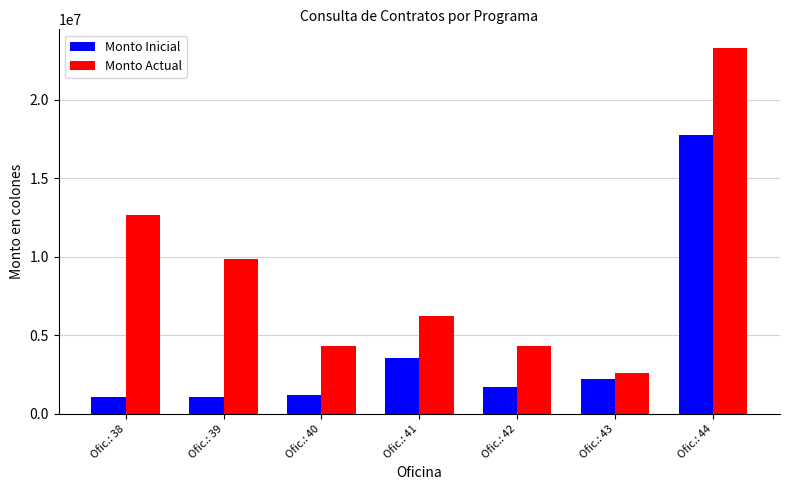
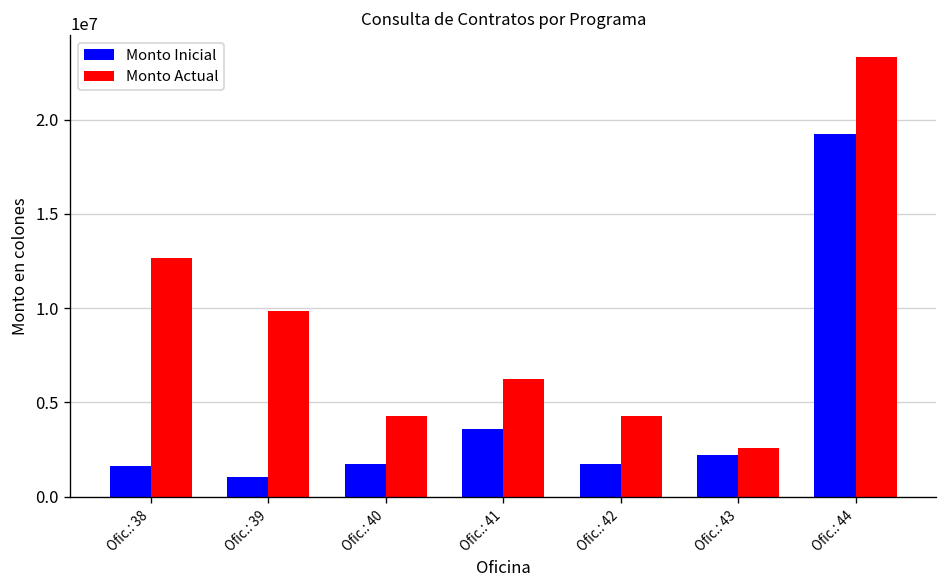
  {
    "Monto Inicial": {
-     "Ofic.: 38": 1100000,
+     "Ofic.: 38": 1600000,
      "Ofic.: 39": 1100000,
-     "Ofic.: 40": 1200000,
+     "Ofic.: 40": 1700000,
      "Ofic.: 41": 3600000,
      "Ofic.: 42": 1700000,
      "Ofic.: 43": 2200000,
-     "Ofic.: 44": 17700000
+     "Ofic.: 44": 19200000
    },
    "Monto Actual": {
      "Ofic.: 38": 12700000,
      "Ofic.: 39": 9800000,
      "Ofic.: 40": 4300000,
      "Ofic.: 41": 6200000,
      "Ofic.: 42": 4300000,
      "Ofic.: 43": 2600000,
      "Ofic.: 44": 23300000
    }
  }
